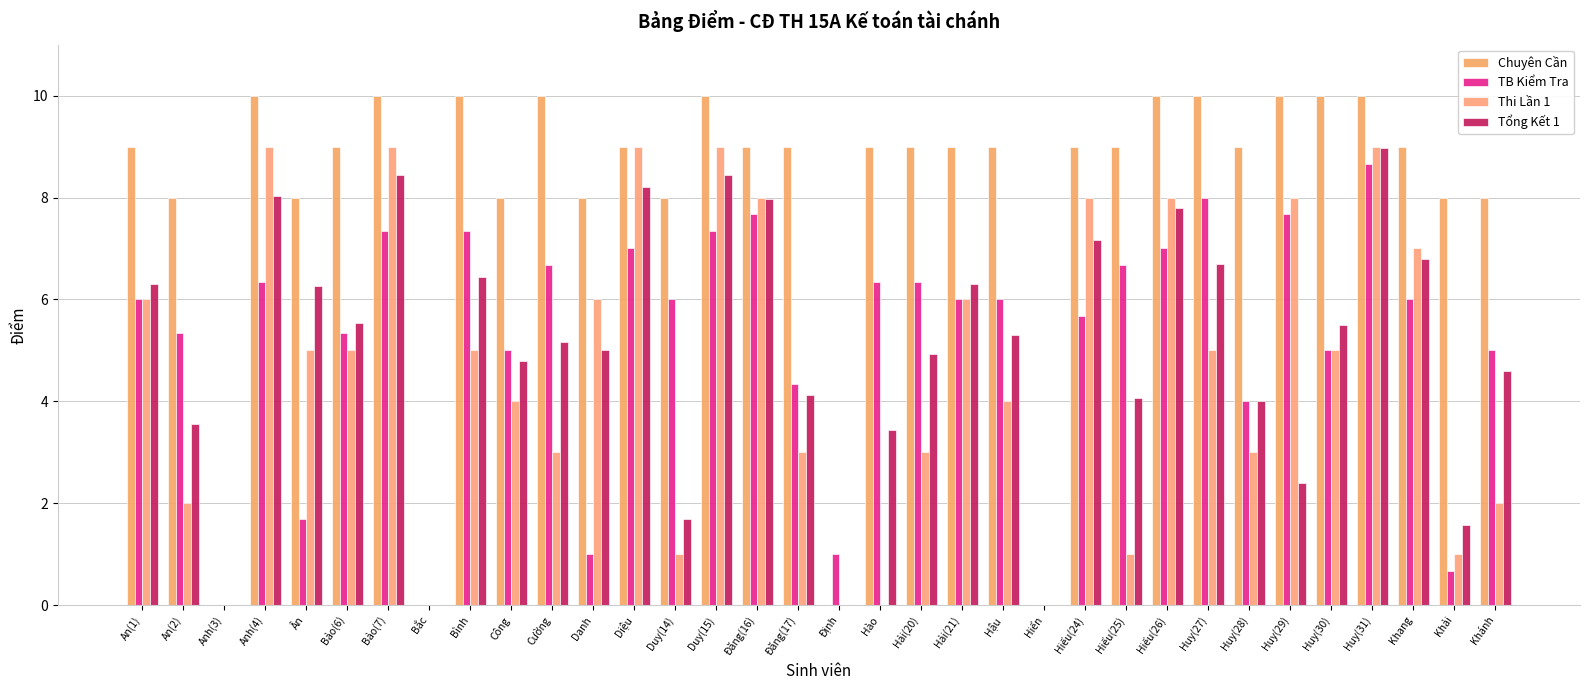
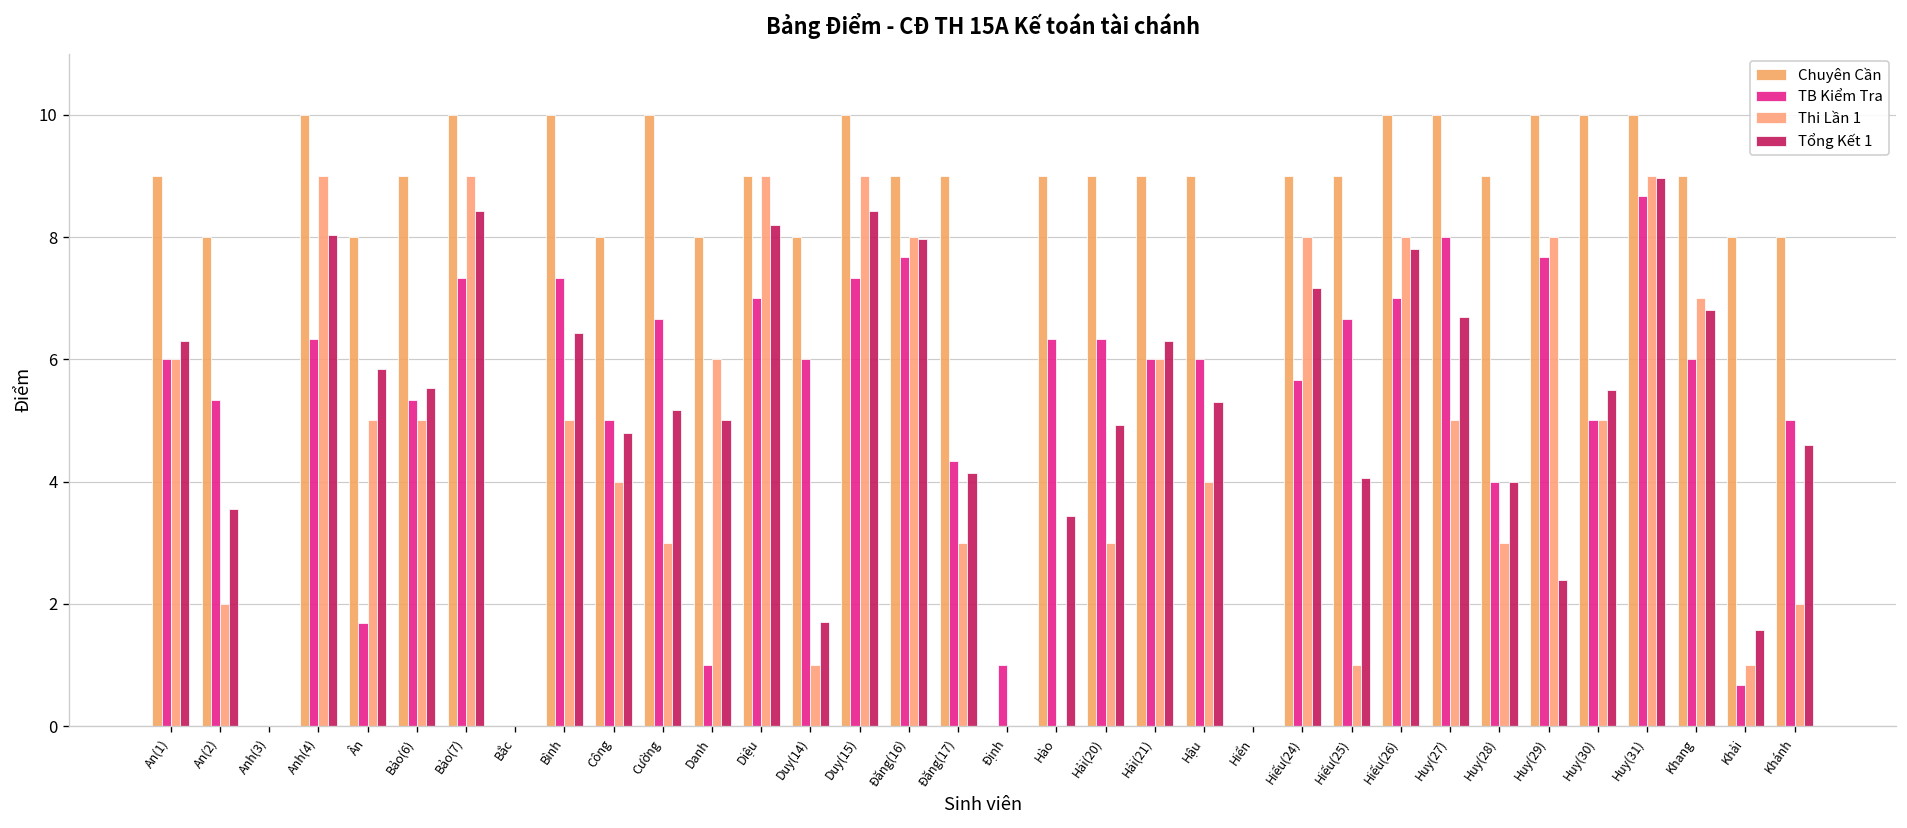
  {
    "TB Kiểm Tra": {
      "An(1)": 6.0,
      "An(2)": 5.3,
      "Anh(3)": 0.0,
      "Anh(4)": 6.3,
      "Ân": 1.7,
      "Bảo(6)": 5.3,
      "Bảo(7)": 7.3,
      "Bắc": 0.0,
      "Bình": 7.3,
      "Công": 5.0,
      "Cường": 6.7,
      "Danh": 1.0,
      "Diệu": 7.0,
      "Duy(14)": 6.0,
      "Duy(15)": 7.3,
      "Đăng(16)": 7.7,
      "Đăng(17)": 4.3,
      "Định": 1.0,
      "Hào": 6.3,
      "Hải(20)": 6.3,
      "Hải(21)": 6.0,
      "Hậu": 6.0,
      "Hiển": 0.0,
      "Hiếu(24)": 5.7,
      "Hiếu(25)": 6.7,
      "Hiếu(26)": 7.0,
      "Huy(27)": 8.0,
      "Huy(28)": 4.0,
      "Huy(29)": 7.7,
      "Huy(30)": 5.0,
      "Huy(31)": 8.7,
      "Khang": 6.0,
      "Khải": 0.7,
      "Khánh": 5.0
    },
    "Tổng Kết 1": {
      "An(1)": 6.3,
      "An(2)": 3.6,
      "Anh(3)": 0.0,
      "Anh(4)": 8.0,
-     "Ân": 6.3,
+     "Ân": 5.8,
      "Bảo(6)": 5.5,
      "Bảo(7)": 8.4,
      "Bắc": 0.0,
      "Bình": 6.4,
      "Công": 4.8,
      "Cường": 5.2,
      "Danh": 5.0,
      "Diệu": 8.2,
      "Duy(14)": 1.7,
      "Duy(15)": 8.4,
      "Đăng(16)": 8.0,
      "Đăng(17)": 4.1,
      "Định": 0.0,
      "Hào": 3.4,
      "Hải(20)": 4.9,
      "Hải(21)": 6.3,
      "Hậu": 5.3,
      "Hiển": 0.0,
      "Hiếu(24)": 7.2,
      "Hiếu(25)": 4.1,
      "Hiếu(26)": 7.8,
      "Huy(27)": 6.7,
      "Huy(28)": 4.0,
      "Huy(29)": 2.4,
      "Huy(30)": 5.5,
      "Huy(31)": 9.0,
      "Khang": 6.8,
      "Khải": 1.6,
      "Khánh": 4.6
    }
  }
